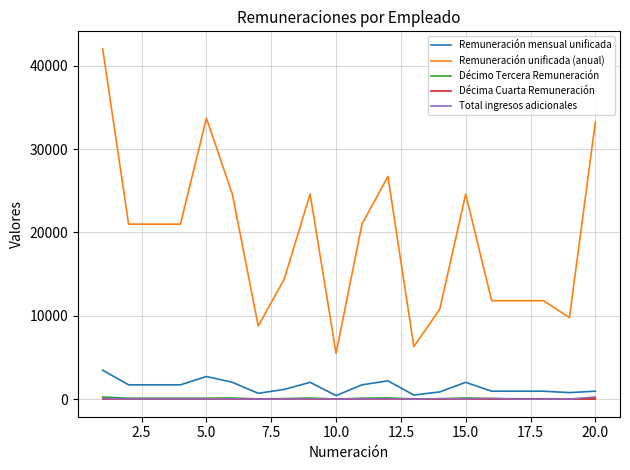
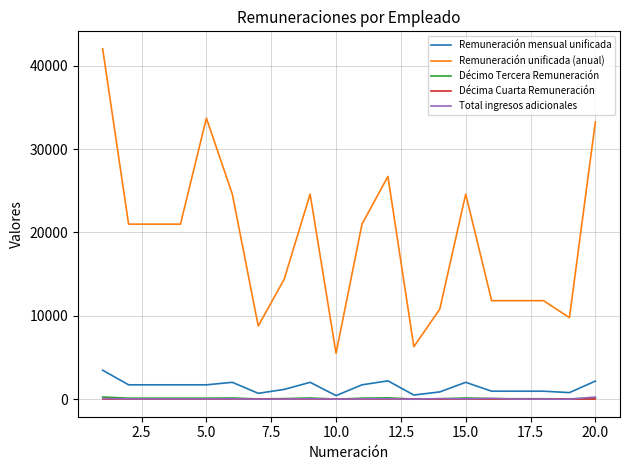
  {
    "Remuneración mensual unificada": {
-     "5.0": 3000,
+     "5.0": 2000,
      "10.0": 0,
      "15.0": 2000,
-     "20.0": 1000
+     "20.0": 2000
    },
    "Remuneración unificada (anual)": {
      "5.0": 34000,
      "10.0": 6000,
      "15.0": 25000,
      "20.0": 33000
    }
  }
